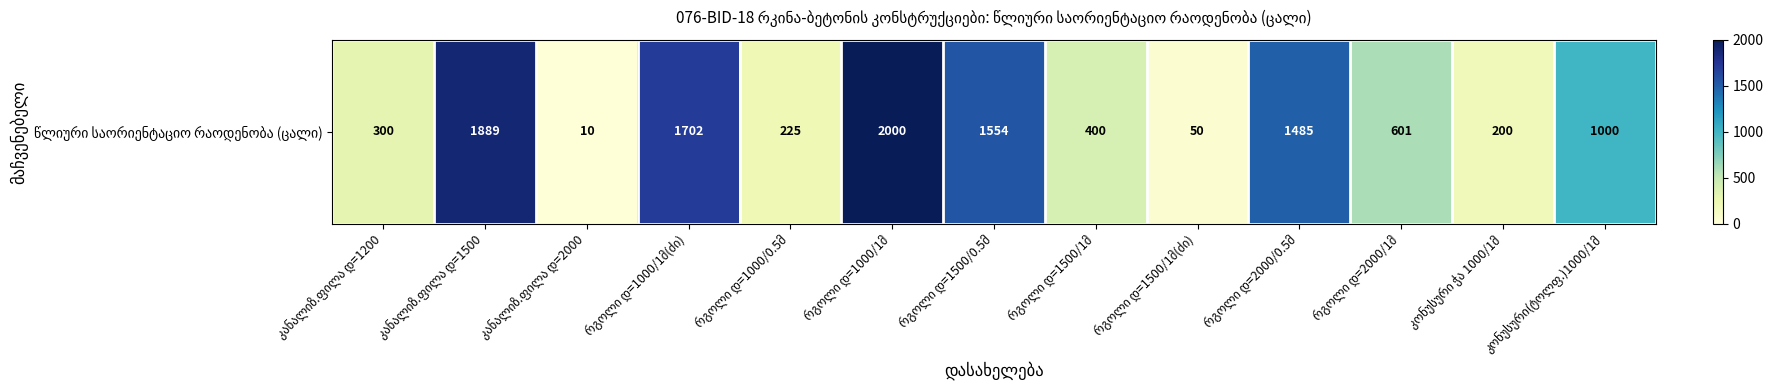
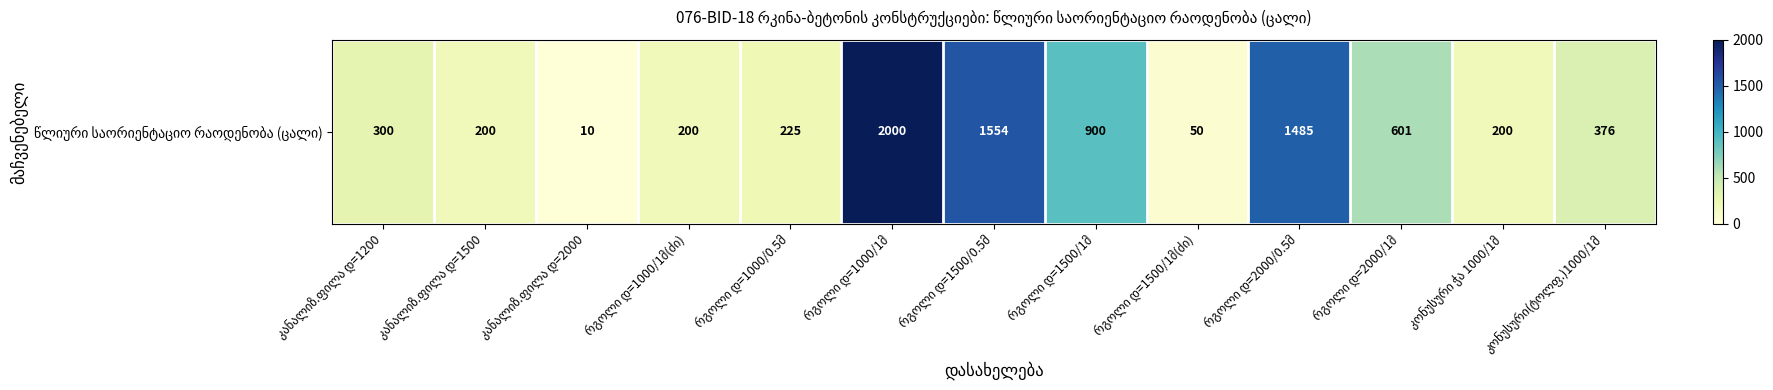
  {
    "წლიური საორიენტაციო რაოდენობა (ცალი)": {
      "კანალიზ.ფილა დ=1200": 300,
-     "კანალიზ.ფილა დ=1500": 1889,
+     "კანალიზ.ფილა დ=1500": 200,
      "კანალიზ.ფილა დ=2000": 10,
-     "რგოლი დ=1000/1მ(ძი)": 1702,
+     "რგოლი დ=1000/1მ(ძი)": 200,
      "რგოლი დ=1000/0.5მ": 225,
      "რგოლი დ=1000/1მ": 2000,
      "რგოლი დ=1500/0.5მ": 1554,
-     "რგოლი დ=1500/1მ": 400,
+     "რგოლი დ=1500/1მ": 900,
      "რგოლი დ=1500/1მ(ძი)": 50,
      "რგოლი დ=2000/0.5მ": 1485,
      "რგოლი დ=2000/1მ": 601,
      "კონუსური ჭა 1000/1მ": 200,
-     "კონუსური(ტოლფ.)1000/1მ": 1000
+     "კონუსური(ტოლფ.)1000/1მ": 376
    }
  }
